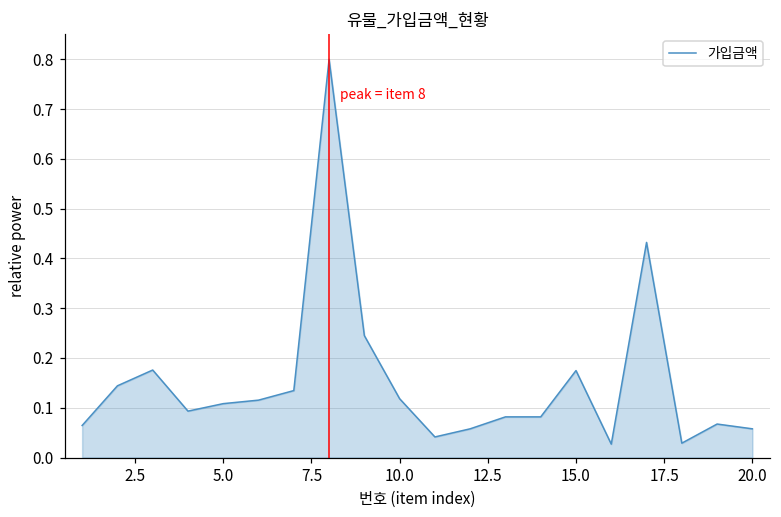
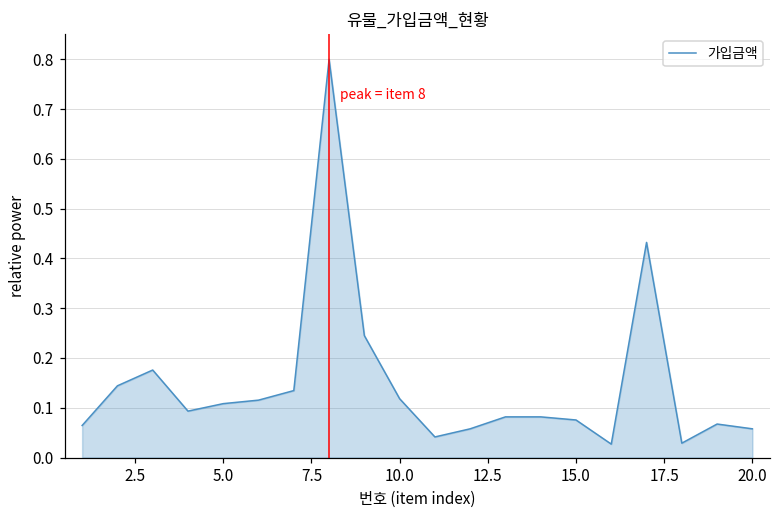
  {
    "5.0": 0.11,
    "10.0": 0.12,
-   "15.0": 0.17,
+   "15.0": 0.08,
    "20.0": 0.06
  }
